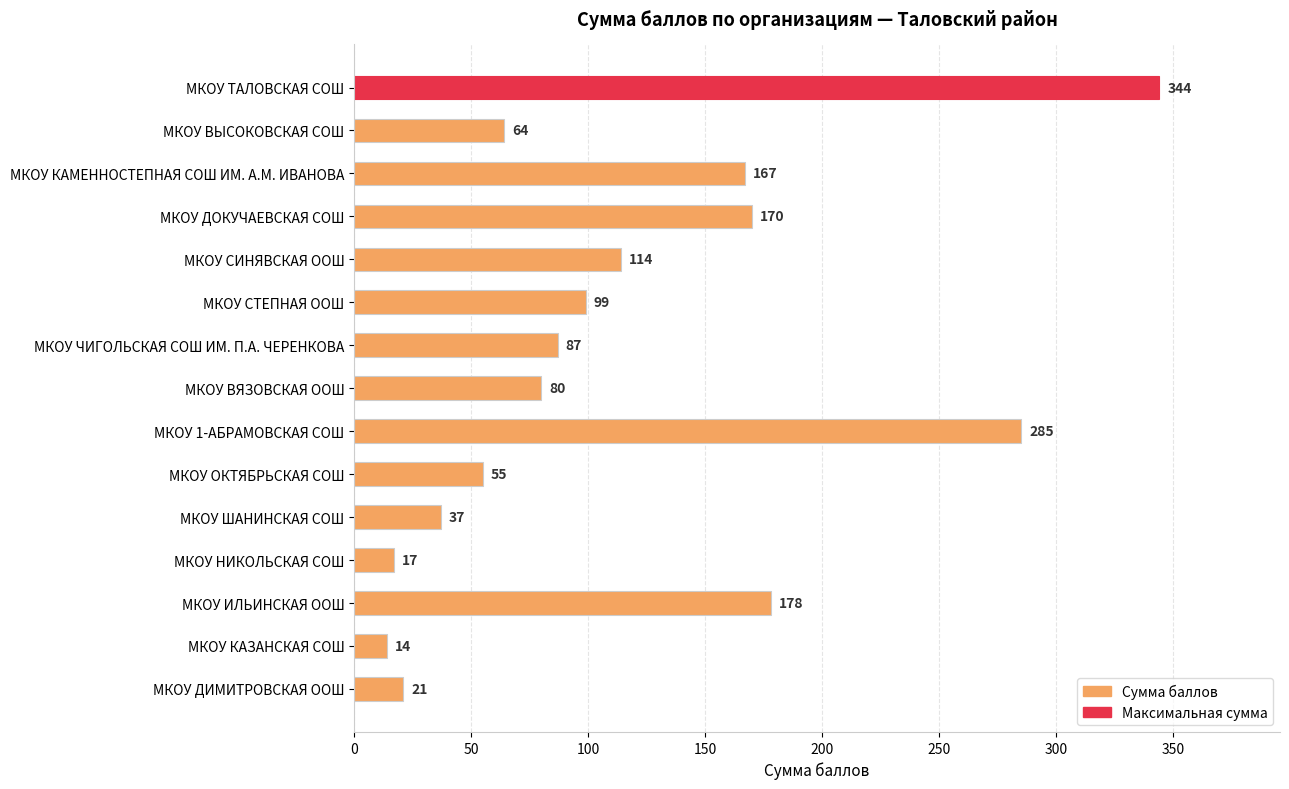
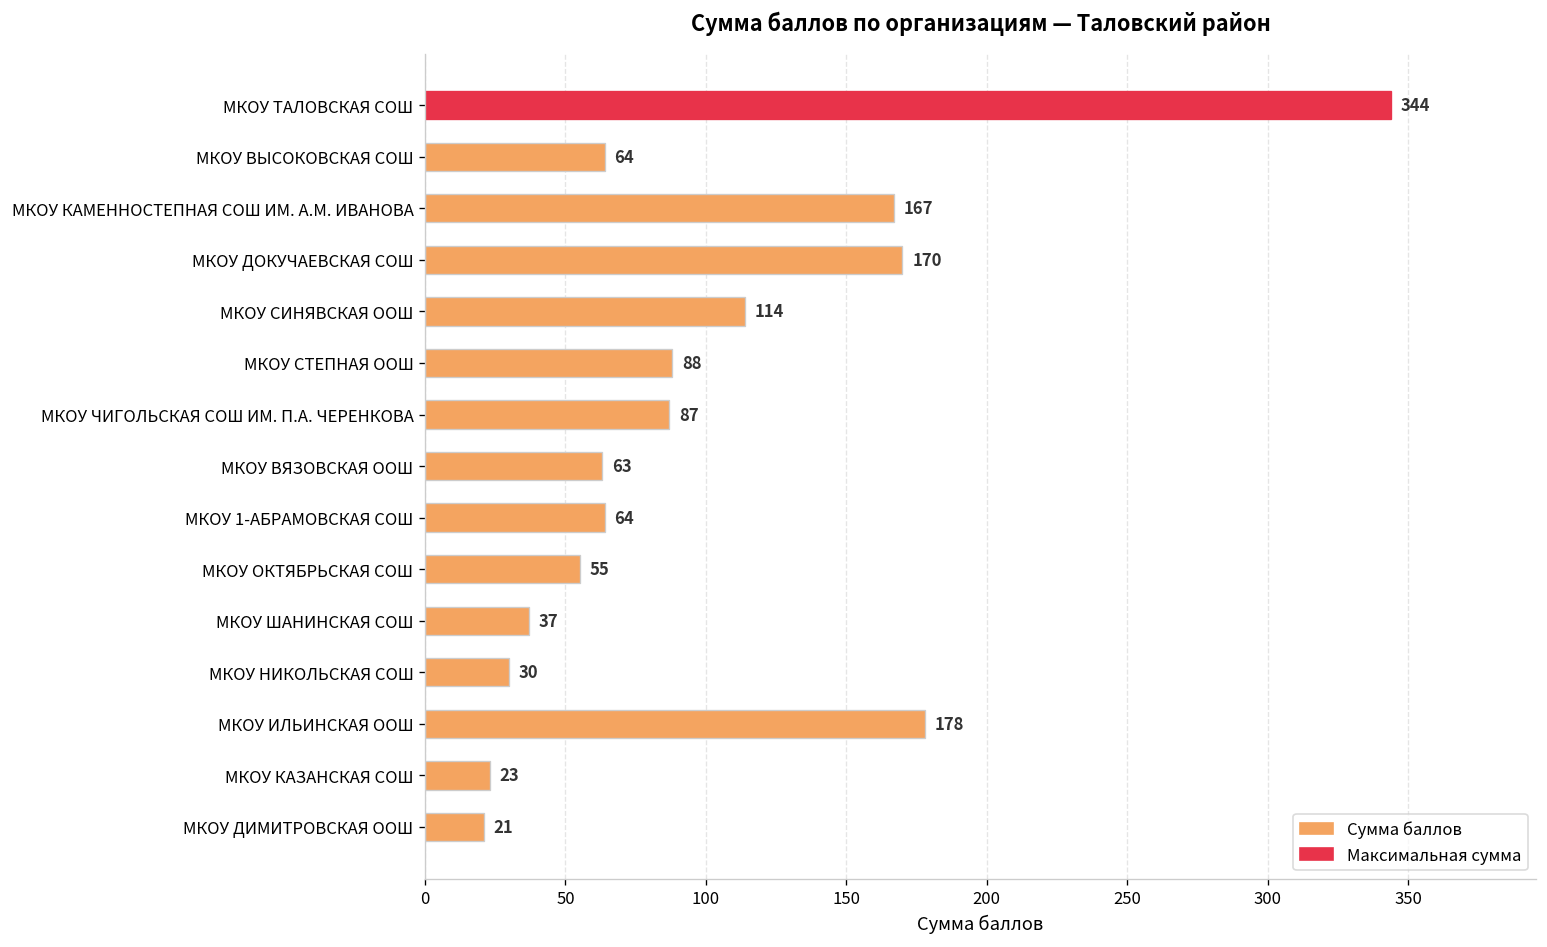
  {
    "МКОУ ТАЛОВСКАЯ СОШ": 344,
    "МКОУ ВЫСОКОВСКАЯ СОШ": 64,
    "МКОУ КАМЕННОСТЕПНАЯ СОШ ИМ. А.М. ИВАНОВА": 167,
    "МКОУ ДОКУЧАЕВСКАЯ СОШ": 170,
    "МКОУ СИНЯВСКАЯ ООШ": 114,
-   "МКОУ СТЕПНАЯ ООШ": 99,
+   "МКОУ СТЕПНАЯ ООШ": 88,
    "МКОУ ЧИГОЛЬСКАЯ СОШ ИМ. П.А. ЧЕРЕНКОВА": 87,
-   "МКОУ ВЯЗОВСКАЯ ООШ": 80,
-   "МКОУ 1-АБРАМОВСКАЯ СОШ": 285,
+   "МКОУ ВЯЗОВСКАЯ ООШ": 63,
+   "МКОУ 1-АБРАМОВСКАЯ СОШ": 64,
    "МКОУ ОКТЯБРЬСКАЯ СОШ": 55,
    "МКОУ ШАНИНСКАЯ СОШ": 37,
-   "МКОУ НИКОЛЬСКАЯ СОШ": 17,
+   "МКОУ НИКОЛЬСКАЯ СОШ": 30,
    "МКОУ ИЛЬИНСКАЯ ООШ": 178,
-   "МКОУ КАЗАНСКАЯ СОШ": 14,
+   "МКОУ КАЗАНСКАЯ СОШ": 23,
    "МКОУ ДИМИТРОВСКАЯ ООШ": 21
  }
